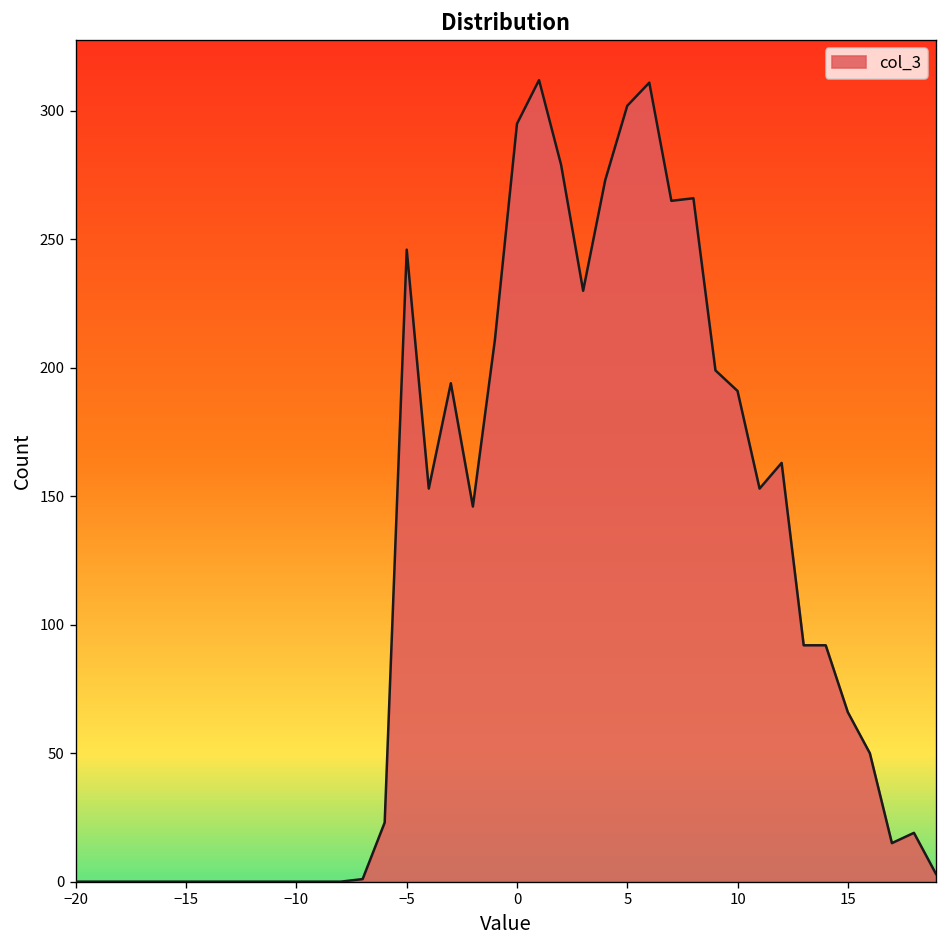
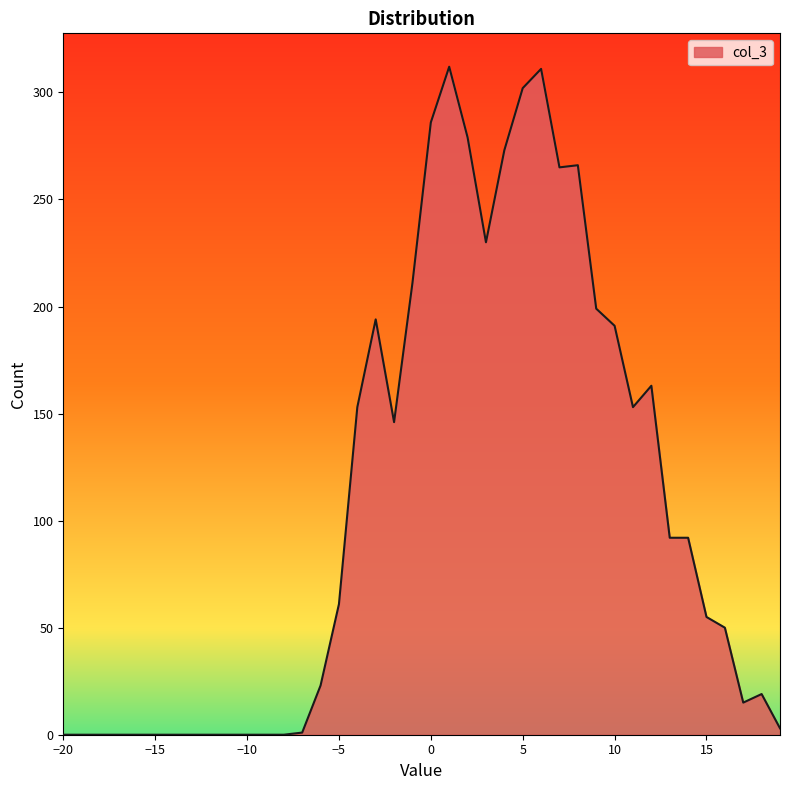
  {
    "−20": 0,
    "−15": 0,
    "−10": 0,
-   "−5": 246,
-   "0": 295,
+   "−5": 61,
+   "0": 286,
    "5": 302,
    "10": 191,
-   "15": 66
+   "15": 55
  }
